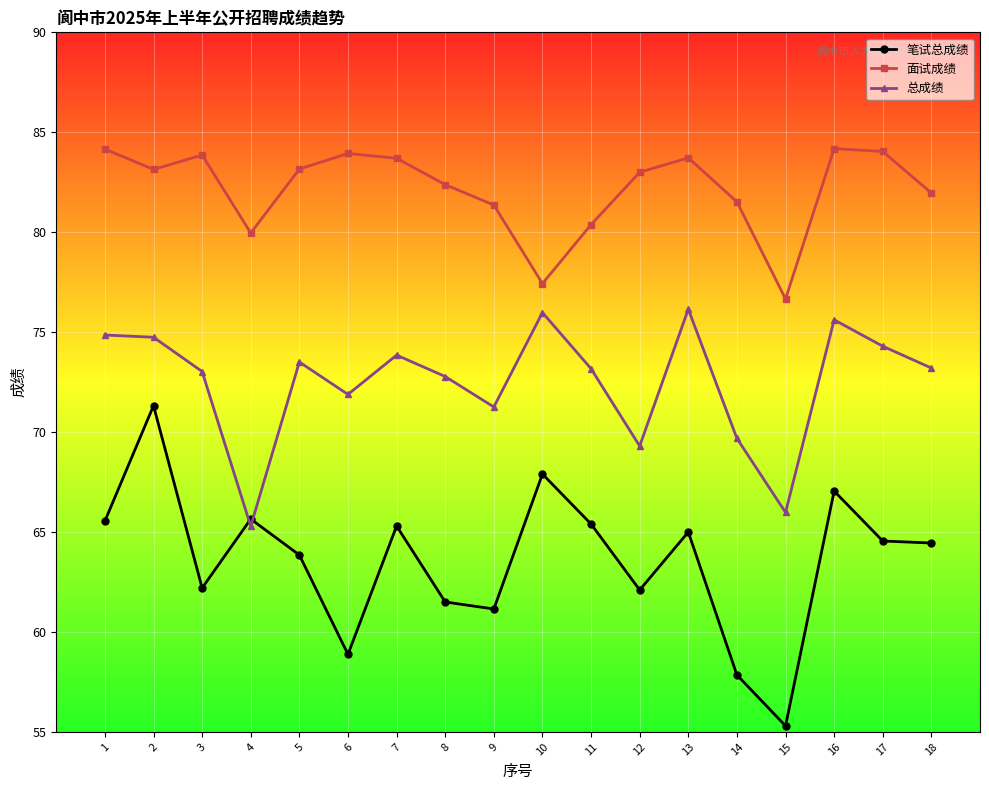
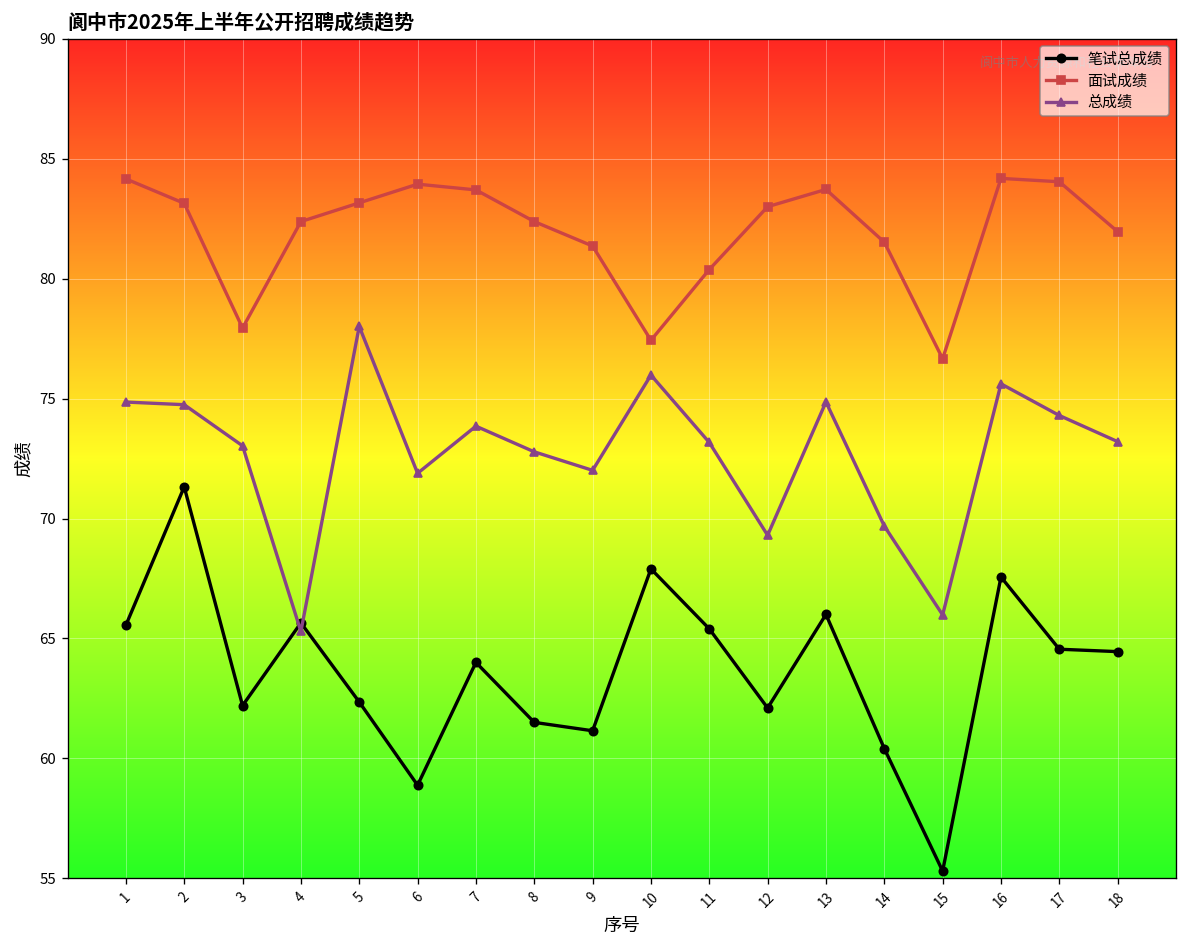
  {
    "笔试总成绩": {
      "1": 65.6,
      "2": 71.3,
      "3": 62.2,
      "4": 65.7,
-     "5": 63.9,
+     "5": 62.4,
      "6": 58.9,
-     "7": 65.3,
+     "7": 64.0,
      "8": 61.5,
      "9": 61.2,
      "10": 67.9,
      "11": 65.4,
      "12": 62.1,
-     "13": 65,
-     "14": 57.9,
+     "13": 66,
+     "14": 60.4,
      "15": 55.3,
-     "16": 67.1,
+     "16": 67.6,
      "17": 64.6,
      "18": 64.5
    },
    "面试成绩": {
      "1": 84.2,
      "2": 83.1,
-     "3": 83.9,
-     "4": 80.0,
+     "3": 77.9,
+     "4": 82.4,
      "5": 83.2,
      "6": 83.9,
      "7": 83.7,
      "8": 82.4,
      "9": 81.4,
      "10": 77.4,
      "11": 80.4,
      "12": 83.0,
      "13": 83.7,
      "14": 81.5,
      "15": 76.7,
      "16": 84.2,
      "17": 84.0,
      "18": 82.0
    },
    "总成绩": {
      "1": 74.9,
      "2": 74.7,
      "3": 73.0,
      "4": 65.3,
-     "5": 73.5,
+     "5": 78.0,
      "6": 71.9,
      "7": 73.9,
      "8": 72.8,
-     "9": 71.3,
+     "9": 72.0,
      "10": 76.0,
      "11": 73.2,
      "12": 69.3,
-     "13": 76.2,
+     "13": 74.9,
      "14": 69.7,
      "15": 66.0,
      "16": 75.6,
      "17": 74.3,
      "18": 73.2
    }
  }
